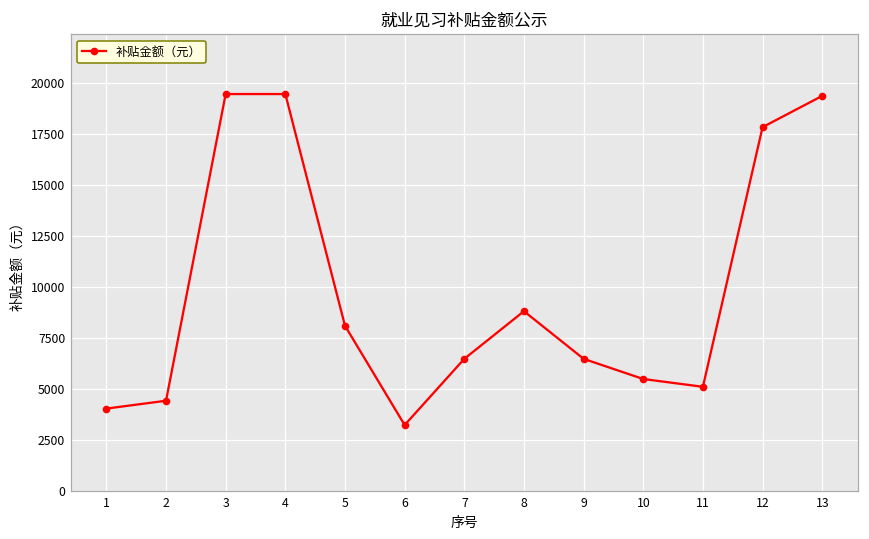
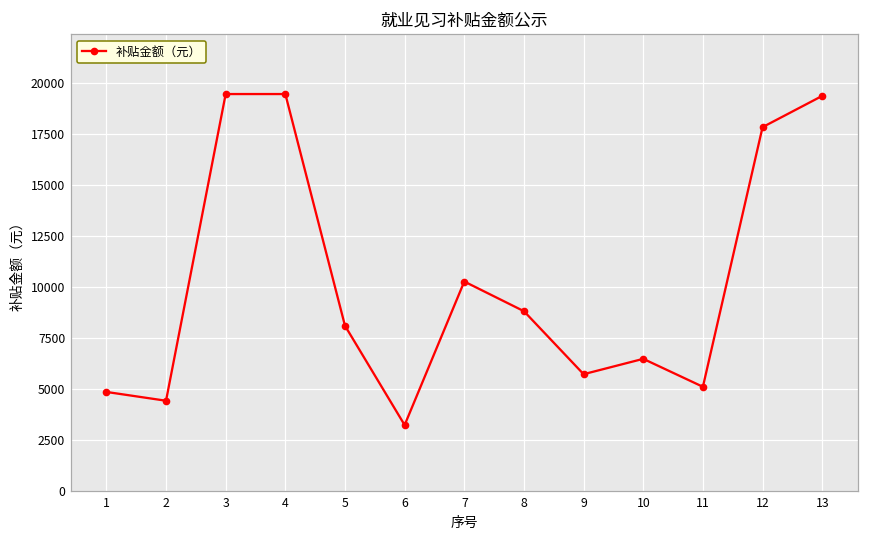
  {
-   "1": 4000,
+   "1": 4900,
    "2": 4400,
    "3": 19400,
    "4": 19400,
    "5": 8100,
    "6": 3200,
-   "7": 6500,
+   "7": 10300,
    "8": 8800,
-   "9": 6500,
-   "10": 5500,
+   "9": 5700,
+   "10": 6500,
    "11": 5100,
    "12": 17800,
    "13": 19300
  }
